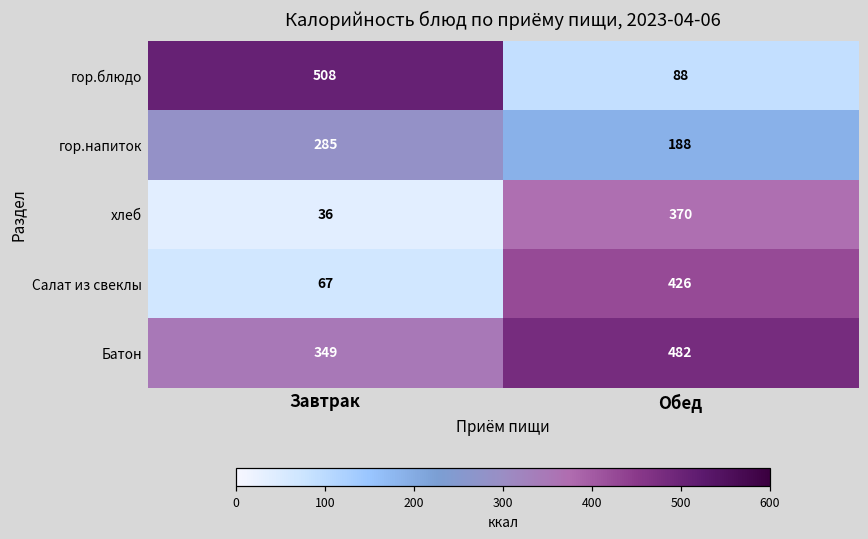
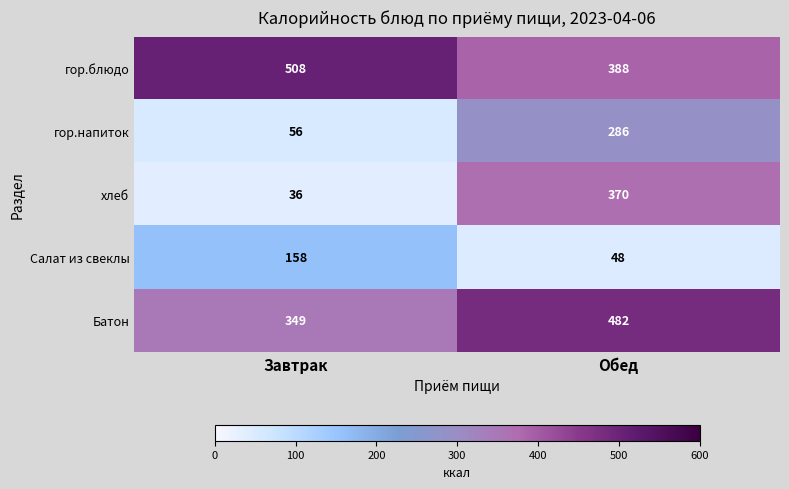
  {
    "гор.блюдо": {
      "Завтрак": 508,
-     "Обед": 88
+     "Обед": 388
    },
    "гор.напиток": {
-     "Завтрак": 285,
-     "Обед": 188
+     "Завтрак": 56,
+     "Обед": 286
    },
    "хлеб": {
      "Завтрак": 36,
      "Обед": 370
    },
    "Салат из свеклы": {
-     "Завтрак": 67,
-     "Обед": 426
+     "Завтрак": 158,
+     "Обед": 48
    },
    "Батон": {
      "Завтрак": 349,
      "Обед": 482
    }
  }
